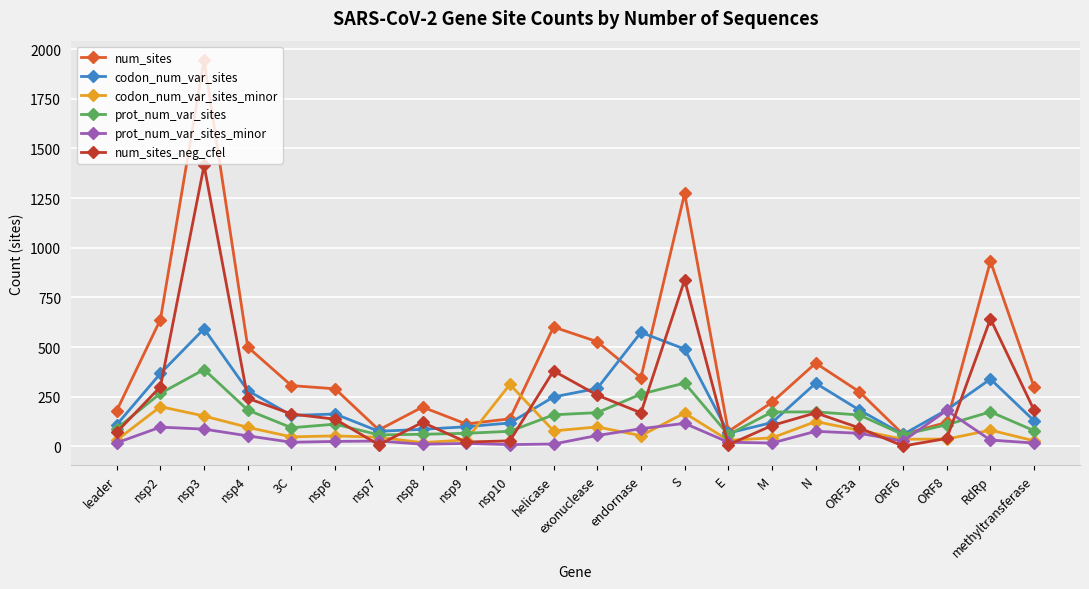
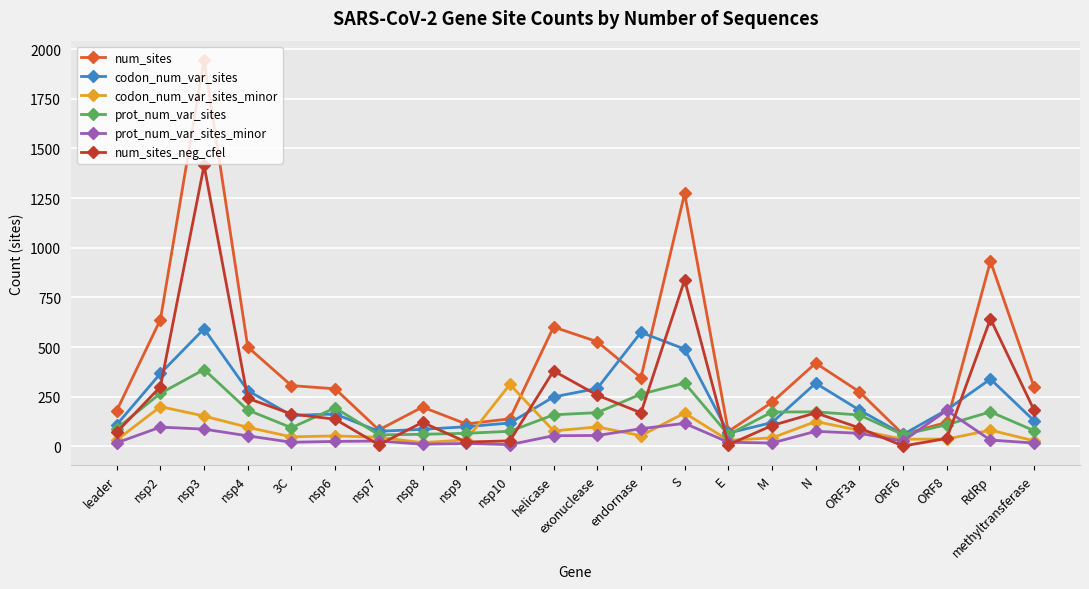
  {
    "codon_num_var_sites": {
      "leader": 110,
      "nsp2": 370,
      "nsp3": 590,
      "nsp4": 280,
      "nsp6": 160,
      "nsp8": 90,
      "nsp9": 100,
      "nsp10": 120,
      "helicase": 250,
      "exonuclease": 290,
      "endornase": 570,
      "S": 490,
      "M": 120,
      "N": 320,
      "ORF3a": 180,
      "RdRp": 340,
      "methyltransferase": 130
    },
    "codon_num_var_sites_minor": {
      "leader": 30,
      "nsp2": 200,
      "nsp3": 150,
      "nsp4": 100,
      "3C": 50,
      "nsp6": 50,
      "nsp10": 310,
      "helicase": 80,
      "exonuclease": 100,
      "endornase": 50,
      "S": 170,
      "M": 40,
      "N": 130,
      "RdRp": 80
    },
    "prot_num_var_sites": {
      "leader": 90,
      "nsp2": 270,
      "nsp3": 390,
      "nsp4": 180,
      "3C": 90,
-     "nsp6": 110,
+     "nsp6": 190,
      "nsp8": 60,
      "nsp9": 70,
      "nsp10": 80,
      "helicase": 160,
      "exonuclease": 170,
      "endornase": 260,
      "S": 320,
      "M": 170,
      "ORF3a": 160,
      "RdRp": 170,
      "methyltransferase": 80
    },
    "prot_num_var_sites_minor": {
      "leader": 20,
      "nsp2": 100,
      "nsp3": 90,
      "nsp4": 50,
      "3C": 20,
      "nsp6": 30,
      "nsp7": 30,
      "nsp10": 10,
-     "helicase": 10,
+     "helicase": 50,
      "exonuclease": 60,
      "endornase": 90,
      "S": 120,
      "M": 20,
      "N": 80,
      "ORF3a": 70,
      "RdRp": 30
    }
  }
